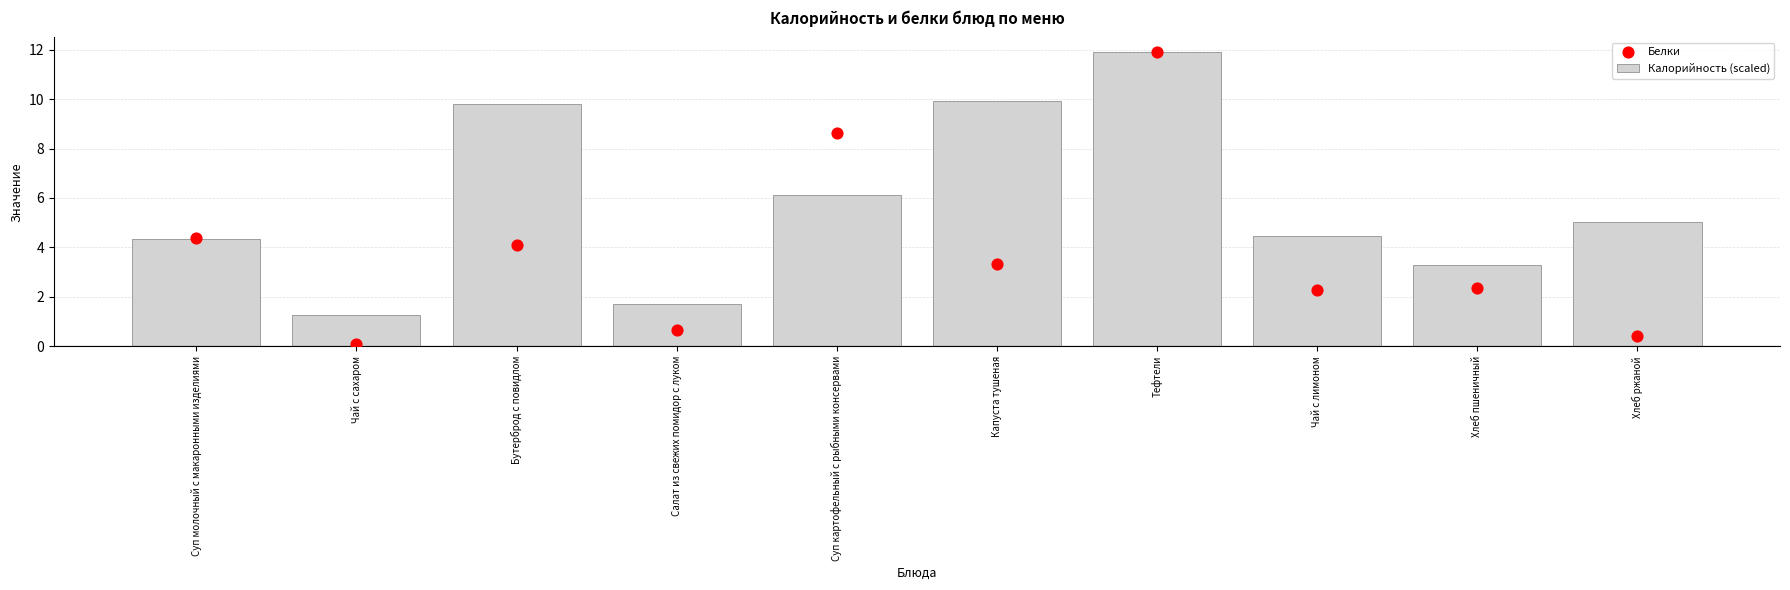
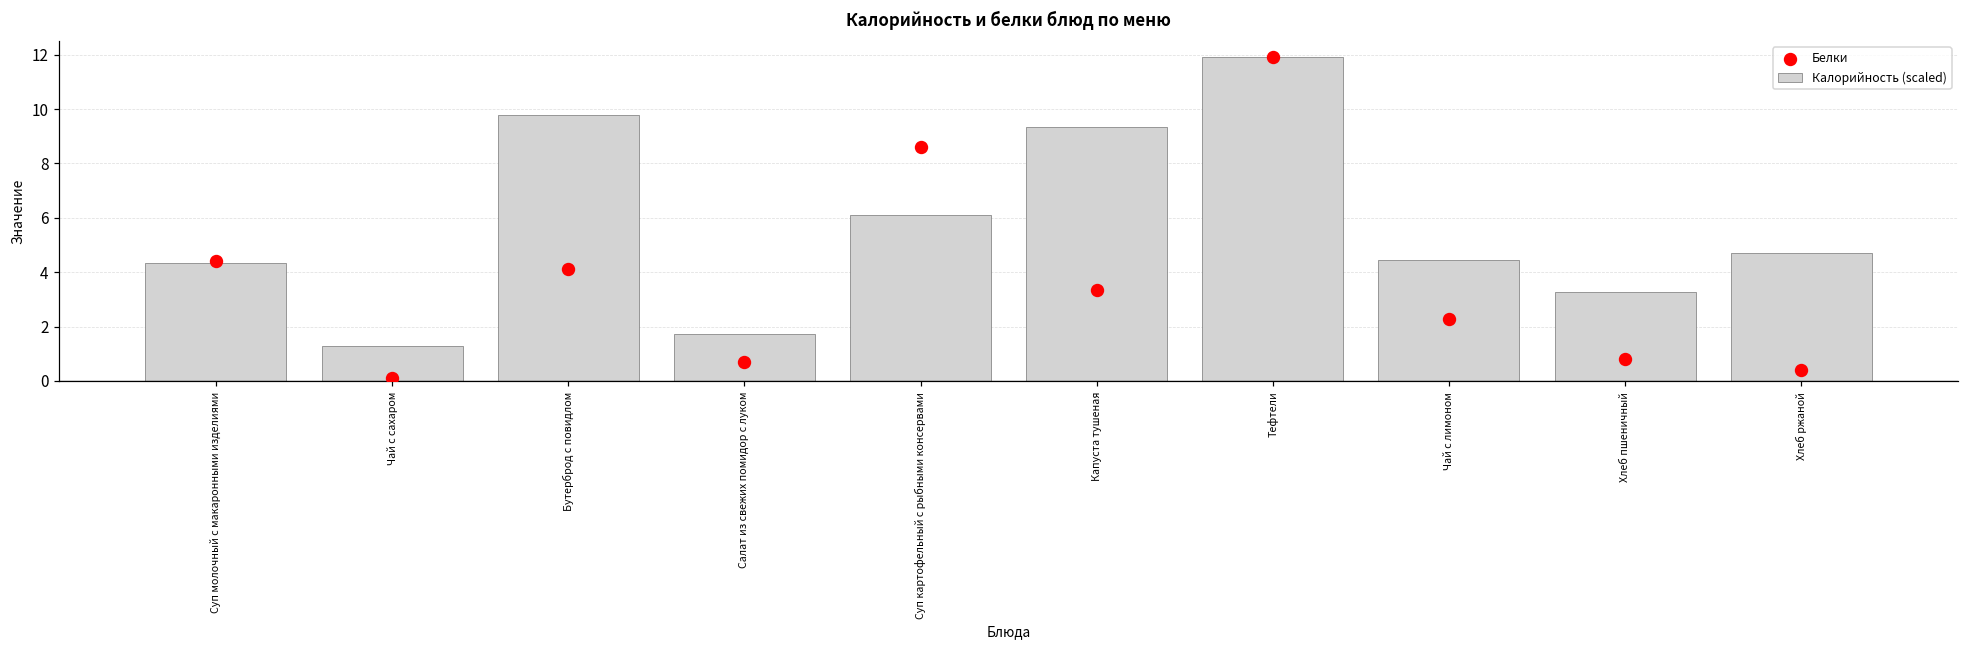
  {
    "Калорийность (scaled)": {
      "Суп молочный с макаронными изделиями": 4.3,
      "Чай с сахаром": 1.3,
      "Бутерброд с повидлом": 9.8,
      "Салат из свежих помидор с луком": 1.7,
      "Суп картофельный с рыбными консервами": 6.1,
-     "Капуста тушеная": 9.9,
+     "Капуста тушеная": 9.4,
      "Тефтели": 11.9,
      "Чай с лимоном": 4.5,
      "Хлеб пшеничный": 3.3,
-     "Хлеб ржаной": 5.0
+     "Хлеб ржаной": 4.7
    },
    "Белки": {
-     "Хлеб пшеничный": 2.4
+     "Хлеб пшеничный": 0.8
    }
  }
